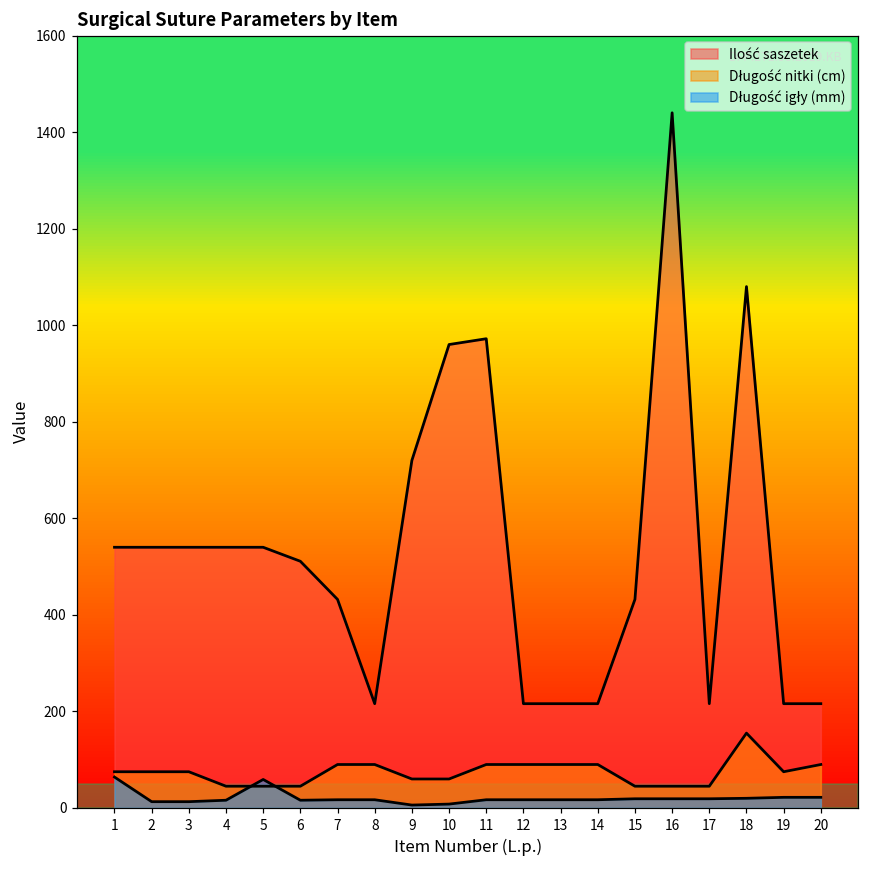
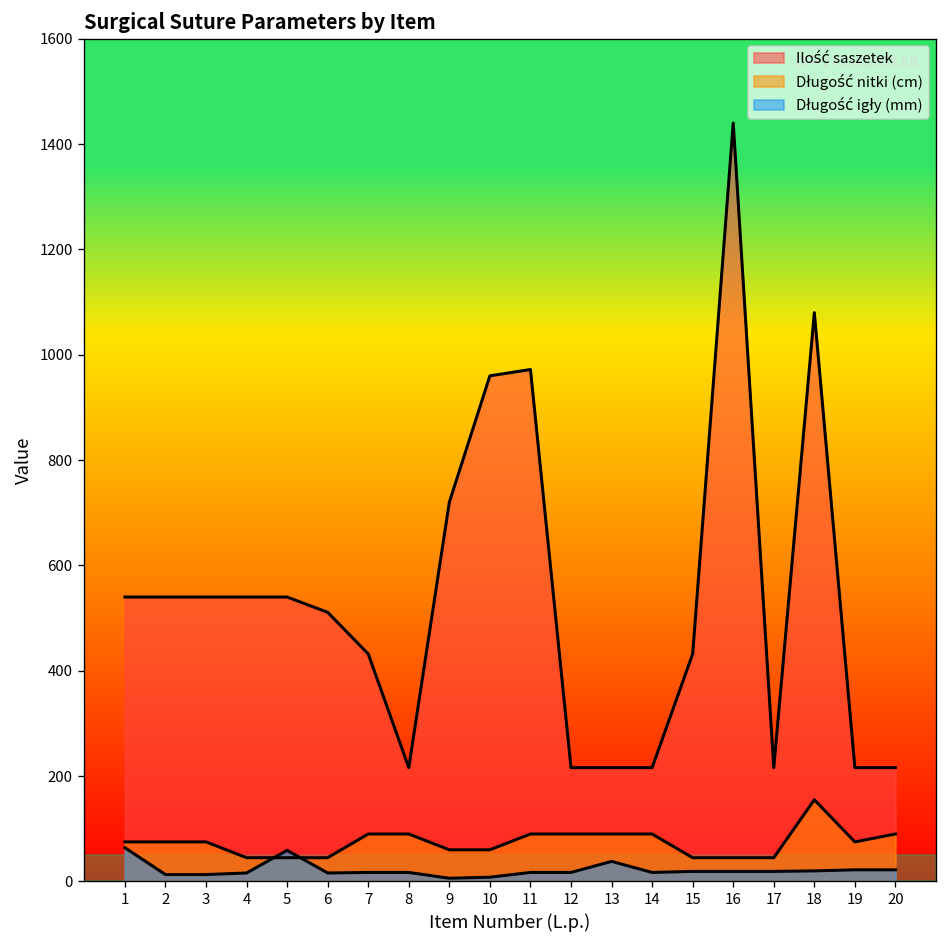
  {
    "Ilość saszetek": {
      "1": 540,
      "2": 540,
      "3": 540,
      "4": 540,
      "5": 540,
      "6": 510,
      "7": 430,
      "8": 220,
      "9": 720,
      "10": 960,
      "11": 970,
      "12": 220,
      "13": 220,
      "14": 220,
      "15": 430,
      "16": 1440,
      "17": 220,
      "18": 1080,
      "19": 220,
      "20": 220
    },
    "Długość nitki (cm)": {
      "1": 80,
      "2": 80,
      "3": 80,
      "4": 50,
      "5": 50,
      "6": 50,
      "7": 90,
      "8": 90,
      "9": 60,
      "10": 60,
      "11": 90,
      "12": 90,
      "13": 90,
      "14": 90,
      "15": 50,
      "16": 50,
      "17": 50,
      "18": 160,
      "19": 80,
      "20": 90
    },
    "Długość igły (mm)": {
      "1": 60,
      "2": 10,
      "3": 10,
      "4": 20,
      "5": 60,
      "6": 20,
      "7": 20,
      "8": 20,
      "9": 10,
      "10": 10,
      "11": 20,
      "12": 20,
-     "13": 20,
+     "13": 40,
      "14": 20,
      "15": 20,
      "16": 20,
      "17": 20,
      "18": 20,
      "19": 20,
      "20": 20
    }
  }
